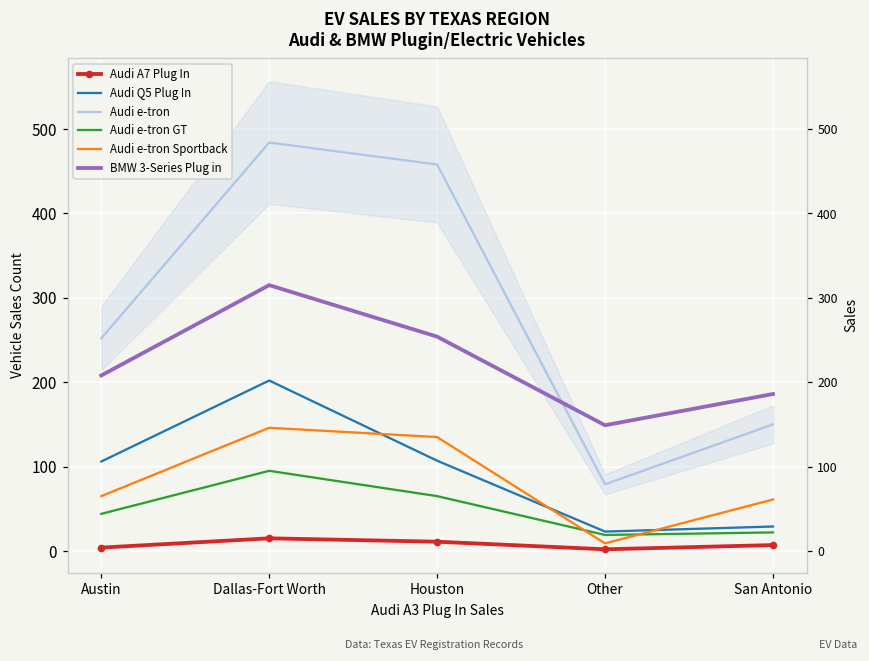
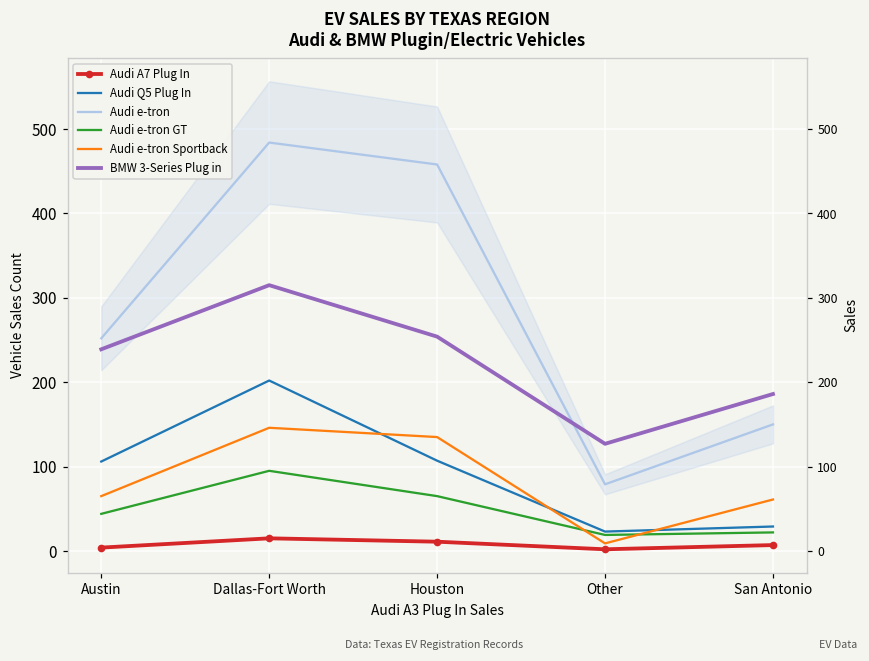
  {
    "Audi A7 Plug In": {
      "Austin": 0,
      "Dallas-Fort Worth": 20,
      "Houston": 10,
      "Other": 0,
      "San Antonio": 10
    },
    "Audi Q5 Plug In": {
      "Austin": 110,
      "Dallas-Fort Worth": 200,
      "Houston": 110,
      "Other": 20,
      "San Antonio": 30
    },
    "Audi e-tron GT": {
      "Austin": 40,
      "Dallas-Fort Worth": 100,
      "Houston": 70,
      "Other": 20,
      "San Antonio": 20
    },
    "Audi e-tron Sportback": {
      "Austin": 70,
      "Dallas-Fort Worth": 150,
      "Houston": 140,
      "Other": 10,
      "San Antonio": 60
    },
    "BMW 3-Series Plug in": {
-     "Austin": 210,
+     "Austin": 240,
      "Dallas-Fort Worth": 320,
      "Houston": 250,
-     "Other": 150,
+     "Other": 130,
      "San Antonio": 190
    }
  }
